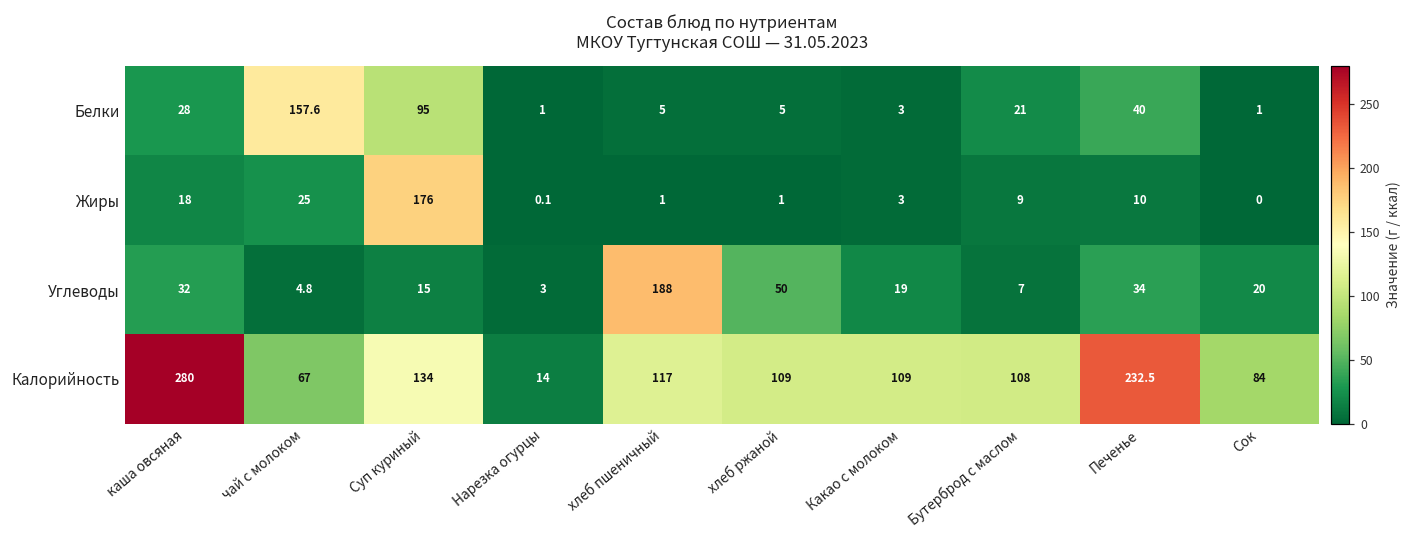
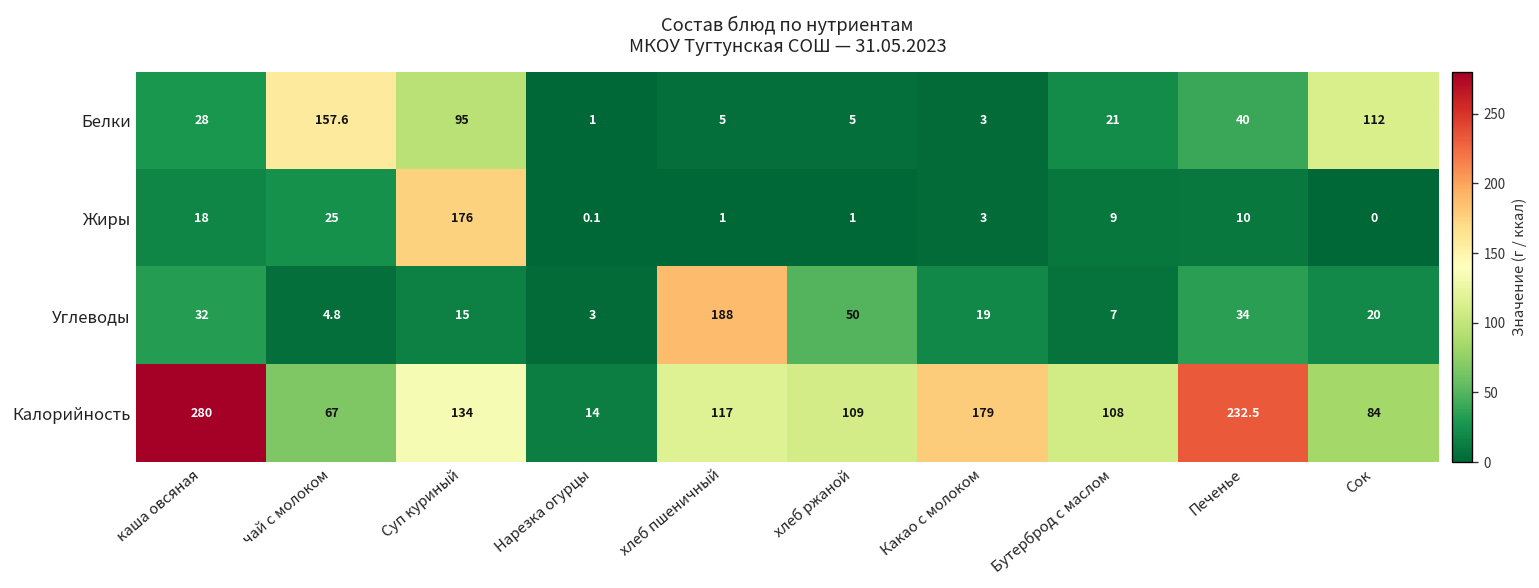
  {
    "Белки": {
      "каша овсяная": 28,
      "чай с молоком": 157.6,
      "Суп куриный": 95,
      "Нарезка огурцы": 1,
      "хлеб пшеничный": 5,
      "хлеб ржаной": 5,
      "Какао с молоком": 3,
      "Бутерброд с маслом": 21,
      "Печенье": 40,
-     "Сок": 1
+     "Сок": 112
    },
    "Жиры": {
      "каша овсяная": 18,
      "чай с молоком": 25,
      "Суп куриный": 176,
      "Нарезка огурцы": 0.1,
      "хлеб пшеничный": 1,
      "хлеб ржаной": 1,
      "Какао с молоком": 3,
      "Бутерброд с маслом": 9,
      "Печенье": 10,
      "Сок": 0
    },
    "Углеводы": {
      "каша овсяная": 32,
      "чай с молоком": 4.8,
      "Суп куриный": 15,
      "Нарезка огурцы": 3,
      "хлеб пшеничный": 188,
      "хлеб ржаной": 50,
      "Какао с молоком": 19,
      "Бутерброд с маслом": 7,
      "Печенье": 34,
      "Сок": 20
    },
    "Калорийность": {
      "каша овсяная": 280,
      "чай с молоком": 67,
      "Суп куриный": 134,
      "Нарезка огурцы": 14,
      "хлеб пшеничный": 117,
      "хлеб ржаной": 109,
-     "Какао с молоком": 109,
+     "Какао с молоком": 179,
      "Бутерброд с маслом": 108,
      "Печенье": 232.5,
      "Сок": 84
    }
  }
